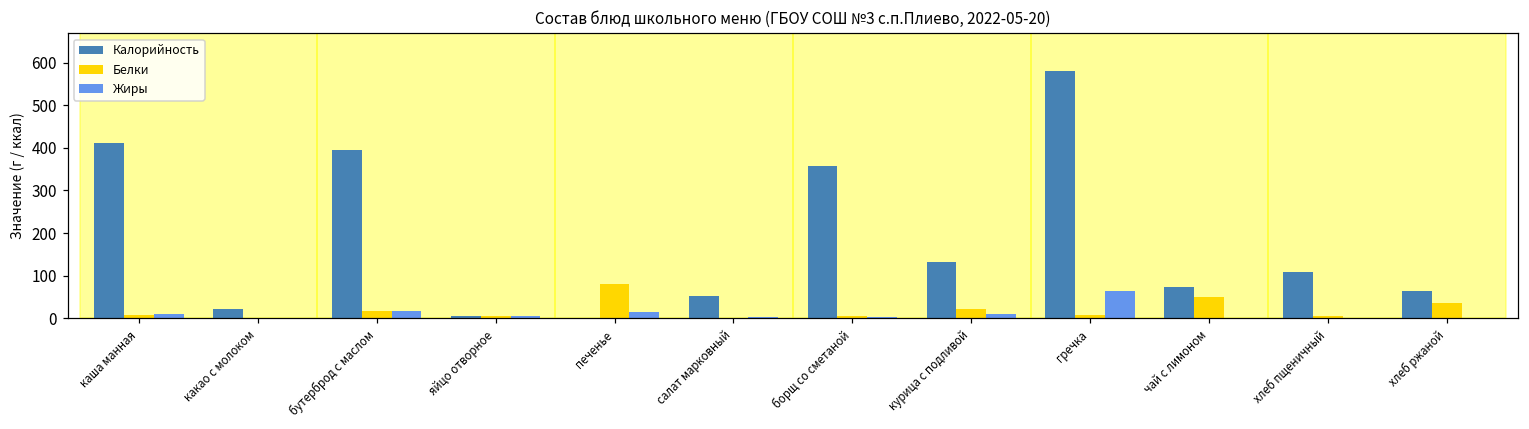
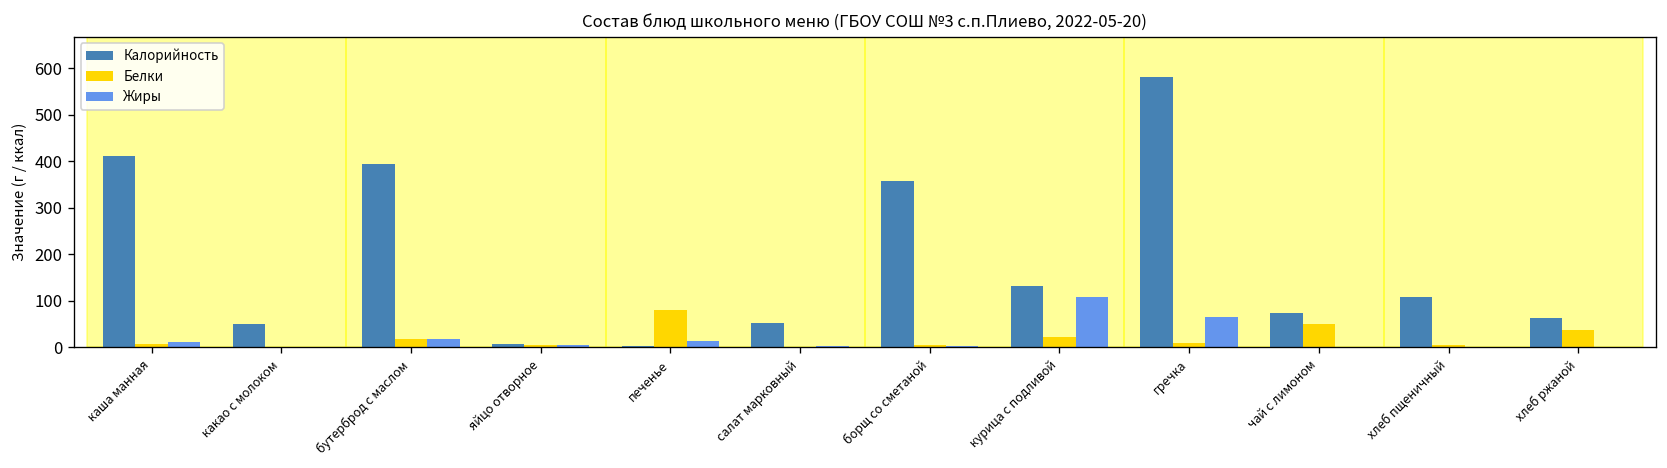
  {
    "Калорийность": {
      "каша манная": 410,
-     "какао с молоком": 20,
+     "какао с молоком": 50,
      "бутерброд с маслом": 390,
      "салат марковный": 50,
      "борщ со сметаной": 360,
      "курица с подливой": 130,
      "гречка": 580,
      "чай с лимоном": 70,
      "хлеб пщеничный": 110,
      "хлеб ржаной": 60
    },
    "Белки": {
      "каша манная": 10,
      "бутерброд с маслом": 20,
      "печенье": 80,
      "курица с подливой": 20,
      "гречка": 10,
      "чай с лимоном": 50,
      "хлеб ржаной": 40
    },
    "Жиры": {
      "каша манная": 10,
      "бутерброд с маслом": 20,
      "печенье": 10,
-     "курица с подливой": 10,
+     "курица с подливой": 110,
      "гречка": 60
    }
  }
